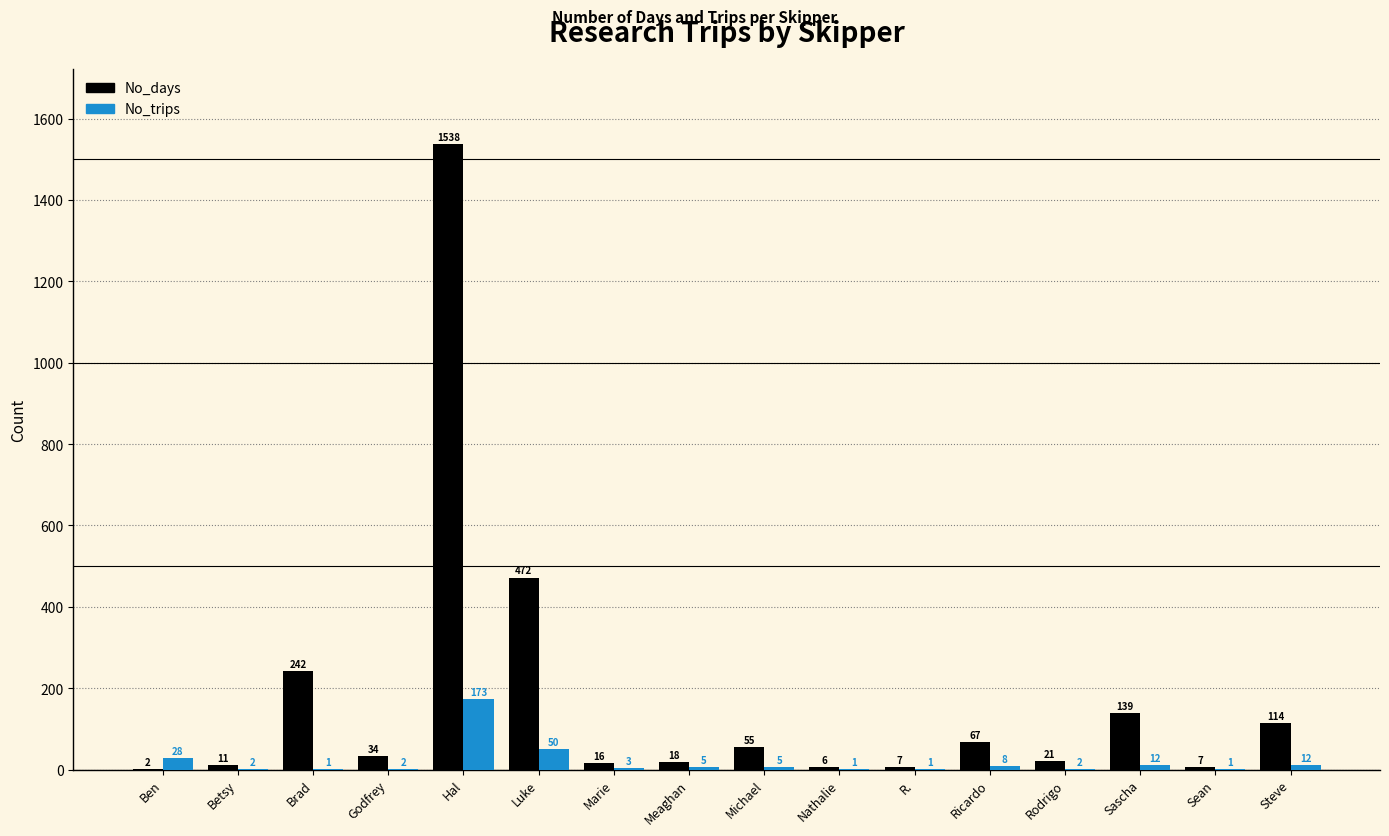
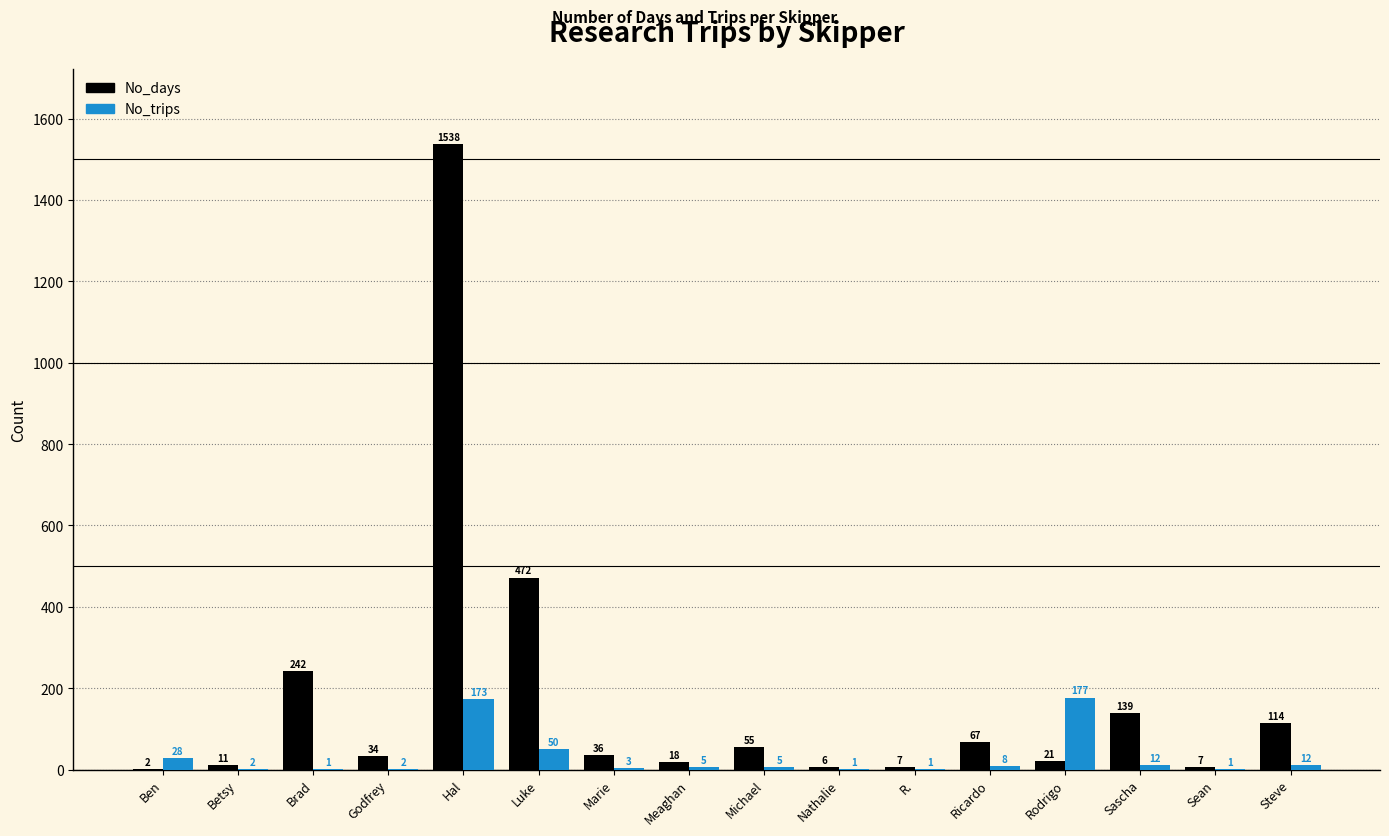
  {
    "No_days": {
      "Ben": 2,
      "Betsy": 11,
      "Brad": 242,
      "Godfrey": 34,
      "Hal": 1538,
      "Luke": 472,
-     "Marie": 16,
+     "Marie": 36,
      "Meaghan": 18,
      "Michael": 55,
      "Nathalie": 6,
      "R.": 7,
      "Ricardo": 67,
      "Rodrigo": 21,
      "Sascha": 139,
      "Sean": 7,
      "Steve": 114
    },
    "No_trips": {
      "Ben": 28,
      "Betsy": 2,
      "Brad": 1,
      "Godfrey": 2,
      "Hal": 173,
      "Luke": 50,
      "Marie": 3,
      "Meaghan": 5,
      "Michael": 5,
      "Nathalie": 1,
      "R.": 1,
      "Ricardo": 8,
-     "Rodrigo": 2,
+     "Rodrigo": 177,
      "Sascha": 12,
      "Sean": 1,
      "Steve": 12
    }
  }
